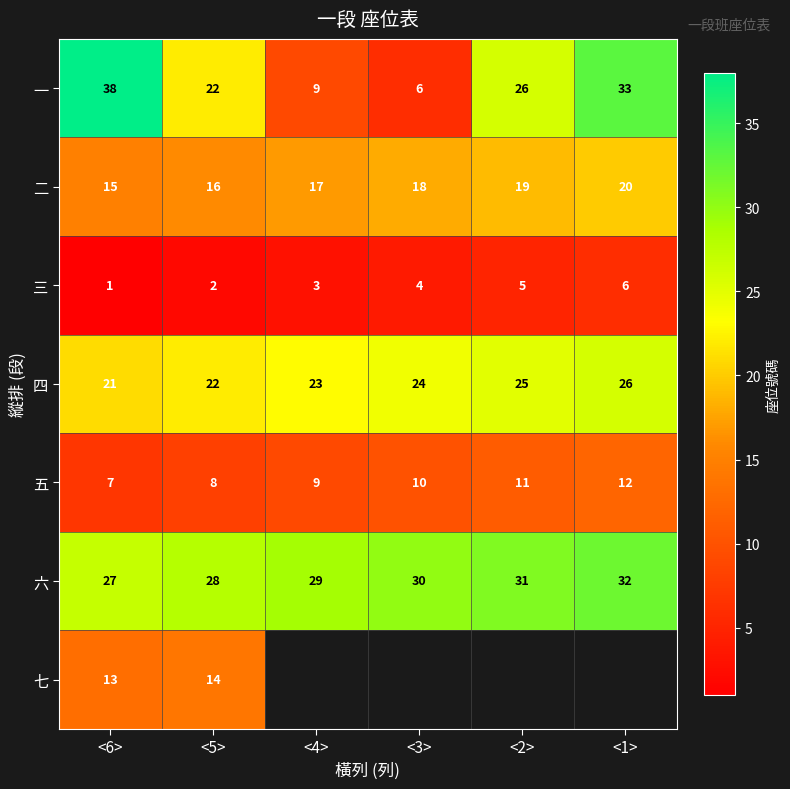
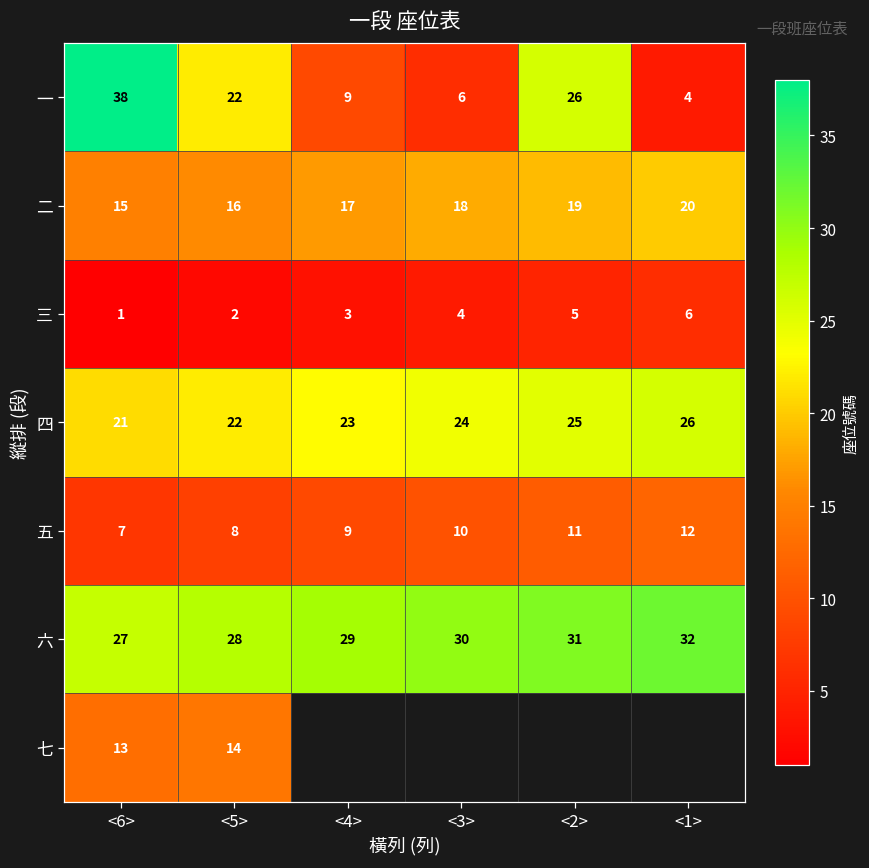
  {
    "一": {
      "<6>": 38,
      "<5>": 22,
      "<4>": 9,
      "<3>": 6,
      "<2>": 26,
-     "<1>": 33
+     "<1>": 4
    },
    "二": {
      "<6>": 15,
      "<5>": 16,
      "<4>": 17,
      "<3>": 18,
      "<2>": 19,
      "<1>": 20
    },
    "三": {
      "<6>": 1,
      "<5>": 2,
      "<4>": 3,
      "<3>": 4,
      "<2>": 5,
      "<1>": 6
    },
    "四": {
      "<6>": 21,
      "<5>": 22,
      "<4>": 23,
      "<3>": 24,
      "<2>": 25,
      "<1>": 26
    },
    "五": {
      "<6>": 7,
      "<5>": 8,
      "<4>": 9,
      "<3>": 10,
      "<2>": 11,
      "<1>": 12
    },
    "六": {
      "<6>": 27,
      "<5>": 28,
      "<4>": 29,
      "<3>": 30,
      "<2>": 31,
      "<1>": 32
    },
    "七": {
      "<6>": 13,
      "<5>": 14
    }
  }
